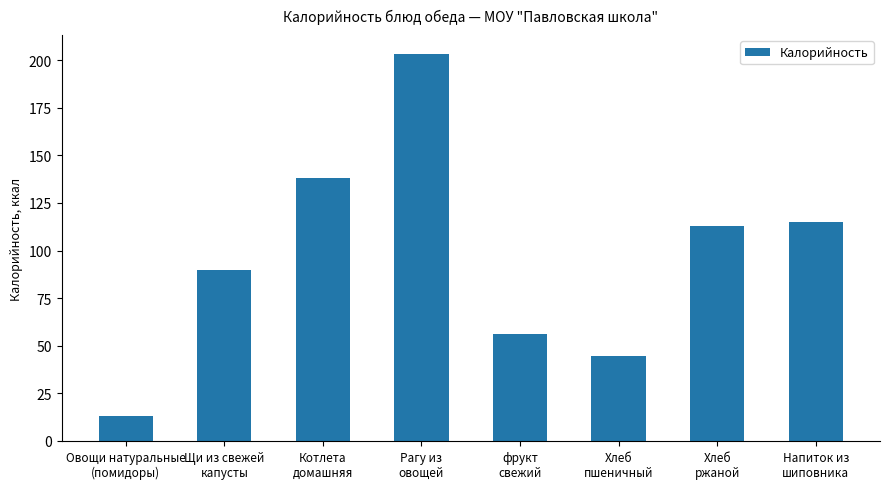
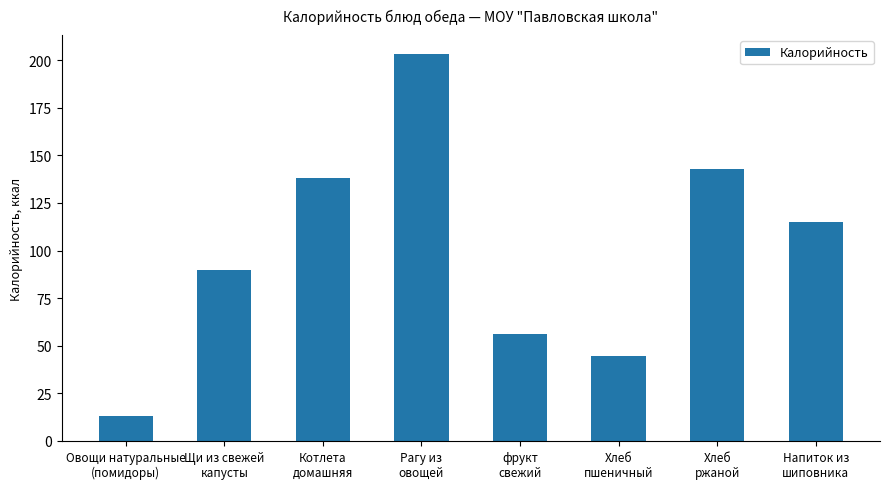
  {
    "Овощи натуральные (помидоры)": 13,
    "Щи из свежей капусты": 90,
    "Котлета домашняя": 138,
    "Рагу из овощей": 203,
    "фрукт свежий": 56,
    "Хлеб пшеничный": 45,
-   "Хлеб ржаной": 113,
+   "Хлеб ржаной": 143,
    "Напиток из шиповника": 115
  }
